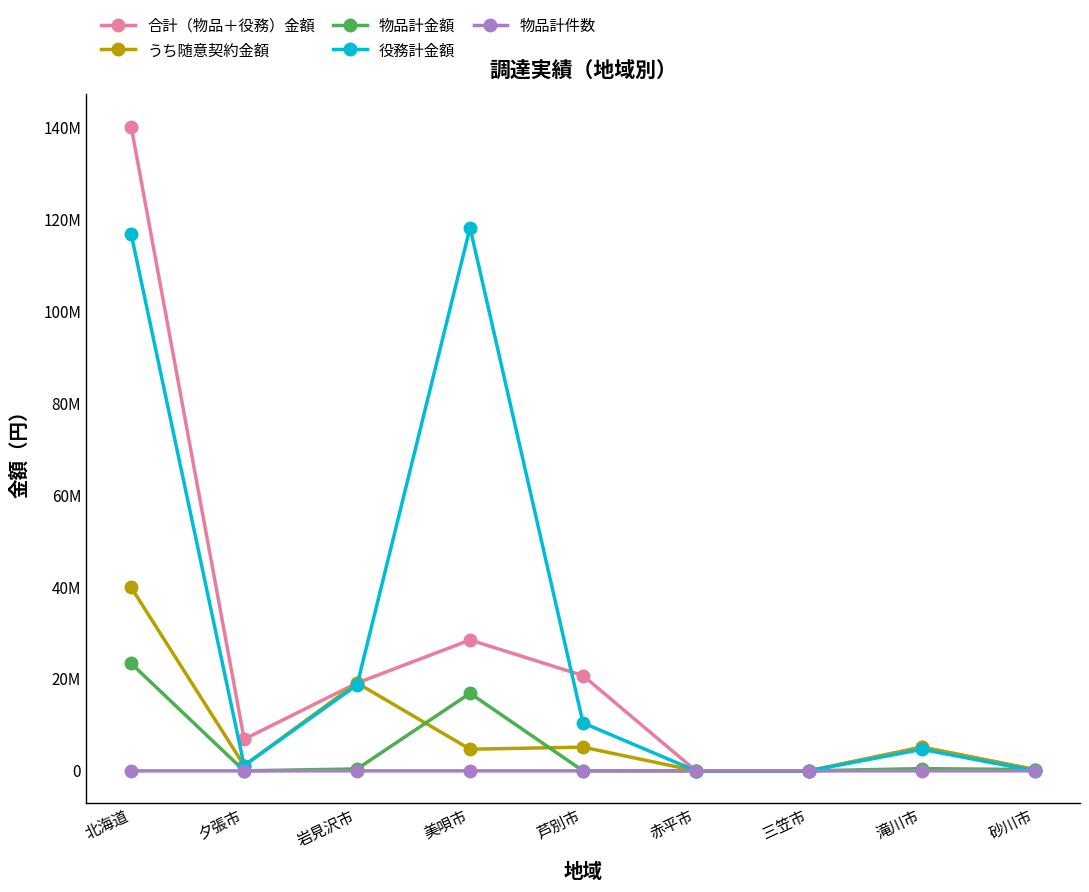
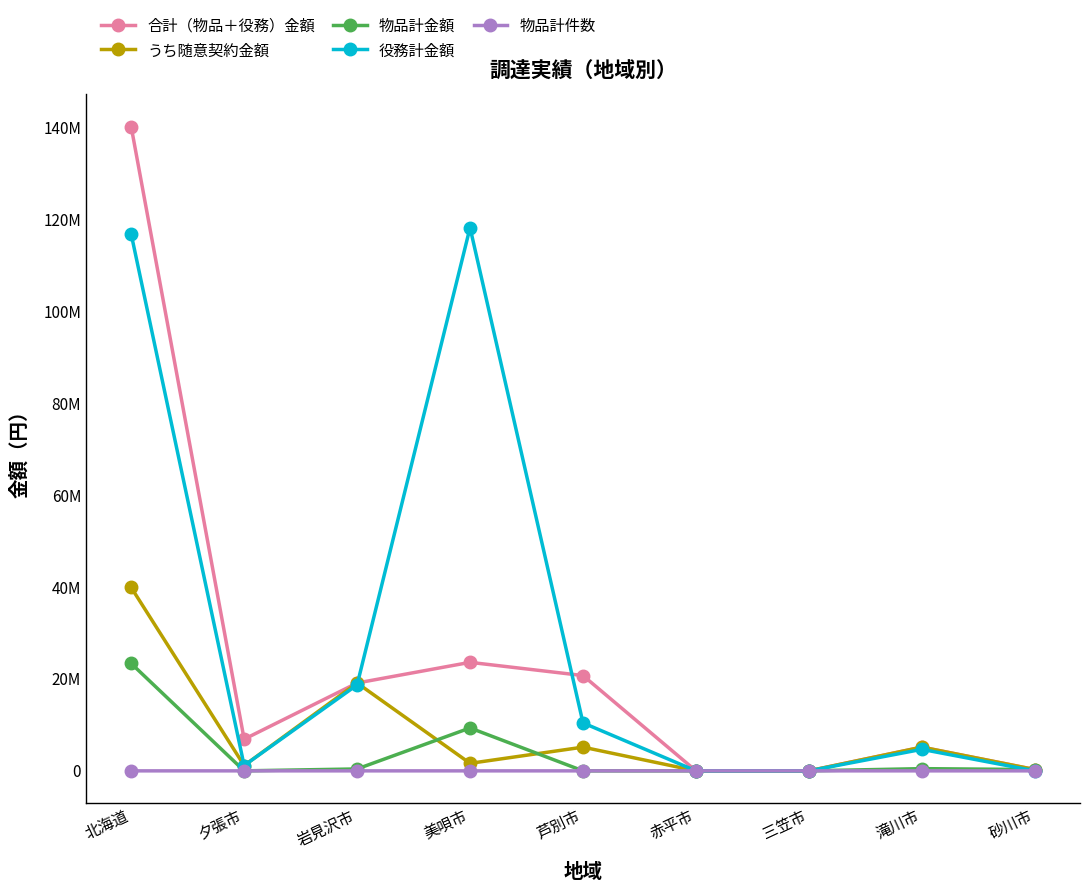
  {
    "合計（物品＋役務）金額": {
      "北海道": 140000000,
      "夕張市": 7000000,
-     "美唄市": 28000000,
+     "美唄市": 24000000,
      "芦別市": 21000000
    },
    "うち随意契約金額": {
      "北海道": 40000000,
-     "美唄市": 5000000,
+     "美唄市": 2000000,
      "芦別市": 5000000
    },
    "物品計金額": {
      "北海道": 23000000,
-     "美唄市": 17000000
+     "美唄市": 9000000
    },
    "役務計金額": {
      "北海道": 117000000,
      "美唄市": 118000000,
      "芦別市": 10000000
    },
    "物品計件数": {
      "北海道": 0,
      "美唄市": 0
    }
  }
